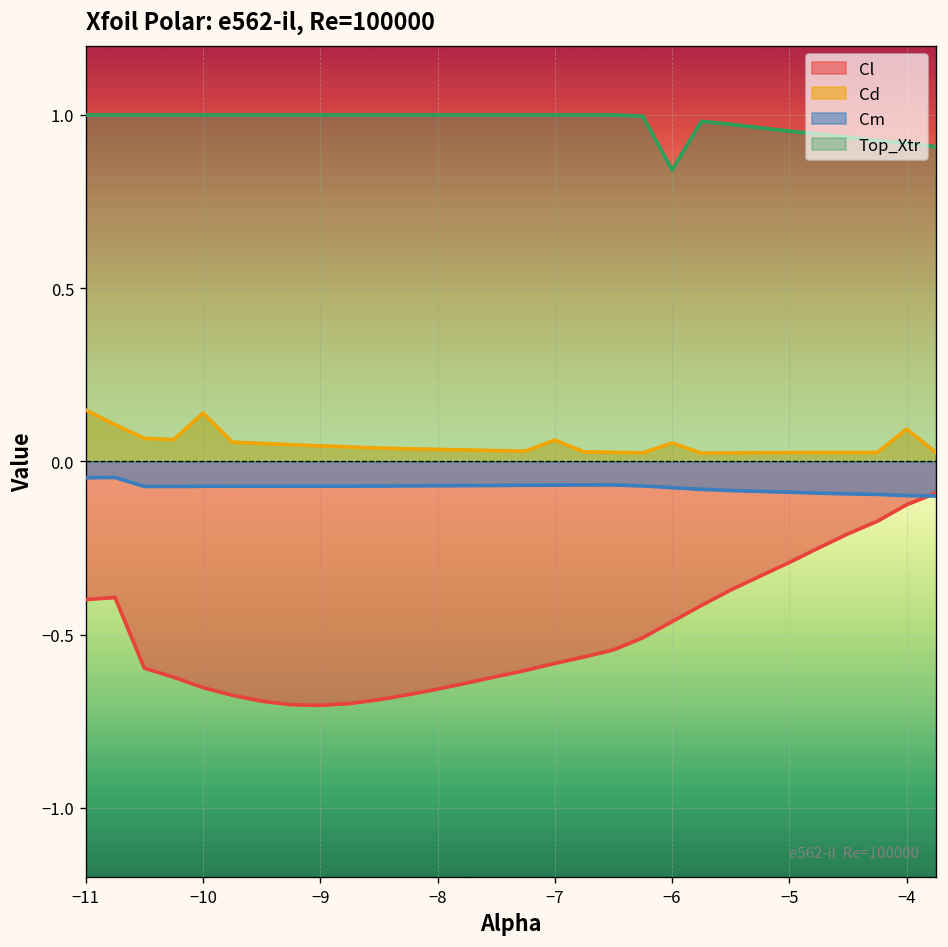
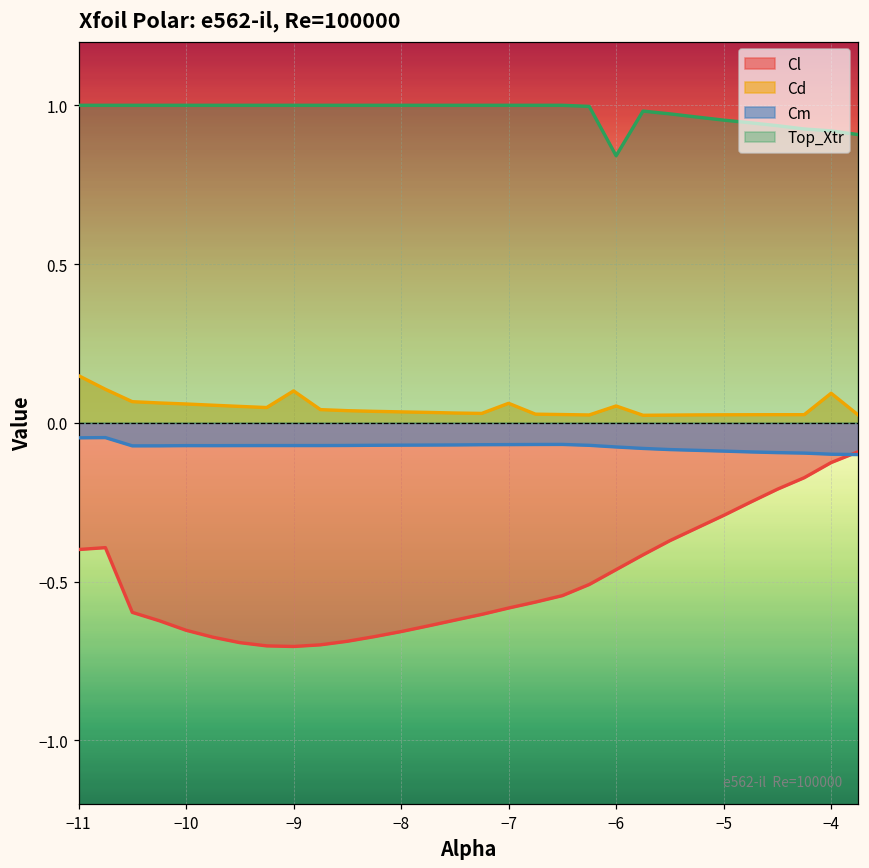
  {
    "Cd": {
      "−11": 0.15,
-     "−10": 0.14,
-     "−9": 0.04,
+     "−10": 0.06,
+     "−9": 0.10,
      "−8": 0.03,
      "−7": 0.06,
      "−6": 0.05,
      "−5": 0.03,
      "−4": 0.09
    },
    "Top_Xtr": {
      "−11": 1.00,
      "−10": 1.00,
      "−9": 1.00,
      "−8": 1.00,
      "−7": 1.00,
      "−6": 0.84,
      "−5": 0.95
    }
  }
